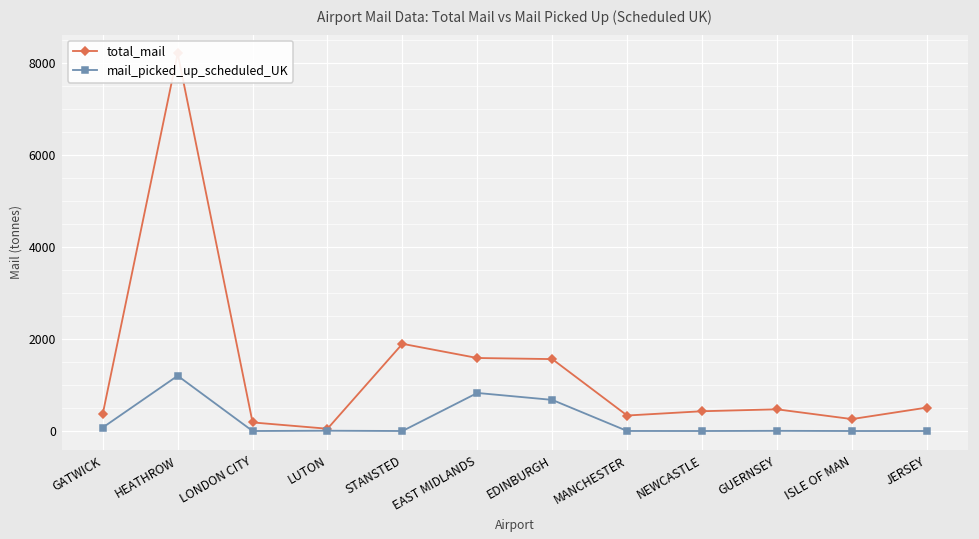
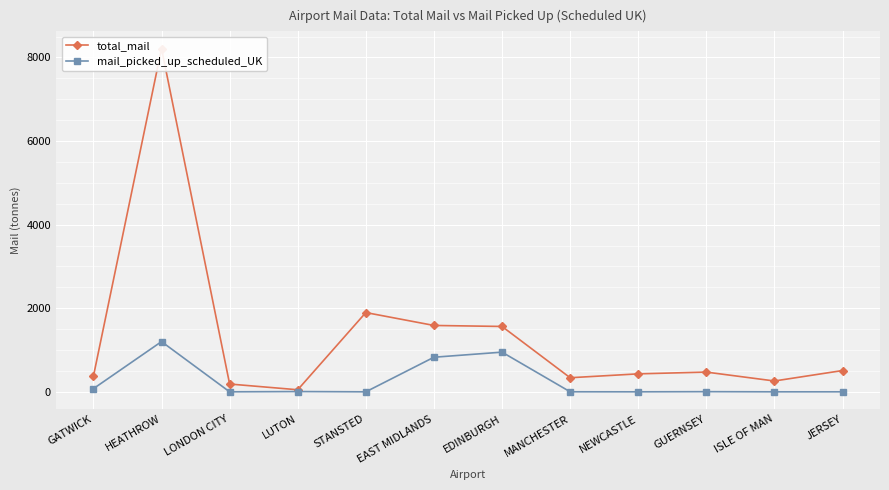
  {
    "total_mail": {
      "GATWICK": 400,
      "LONDON CITY": 200,
      "STANSTED": 1900,
      "EAST MIDLANDS": 1600,
      "EDINBURGH": 1600,
      "MANCHESTER": 300,
      "NEWCASTLE": 400,
      "GUERNSEY": 500,
      "ISLE OF MAN": 300,
      "JERSEY": 500
    },
    "mail_picked_up_scheduled_UK": {
      "GATWICK": 100,
      "HEATHROW": 1200,
      "LONDON CITY": 0,
      "STANSTED": 0,
      "EAST MIDLANDS": 800,
-     "EDINBURGH": 700,
+     "EDINBURGH": 900,
      "MANCHESTER": 0,
      "NEWCASTLE": 0,
      "GUERNSEY": 0,
      "ISLE OF MAN": 0,
      "JERSEY": 0
    }
  }
